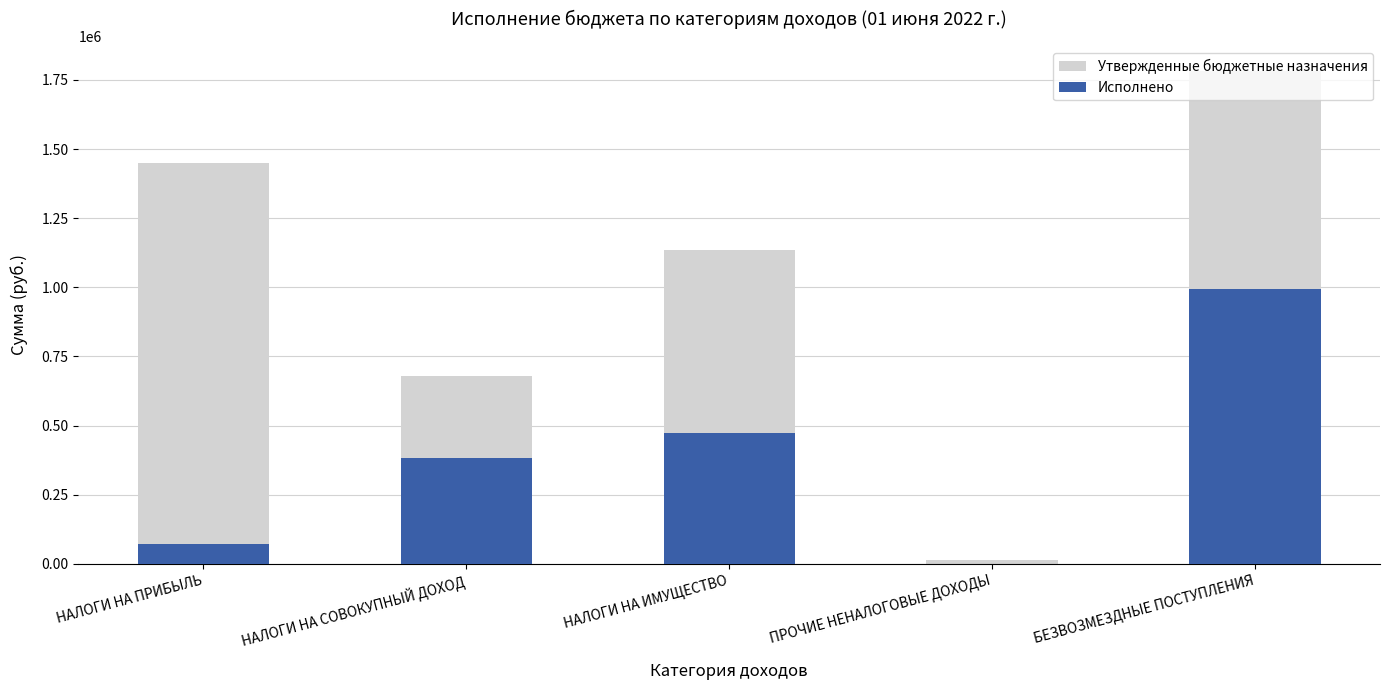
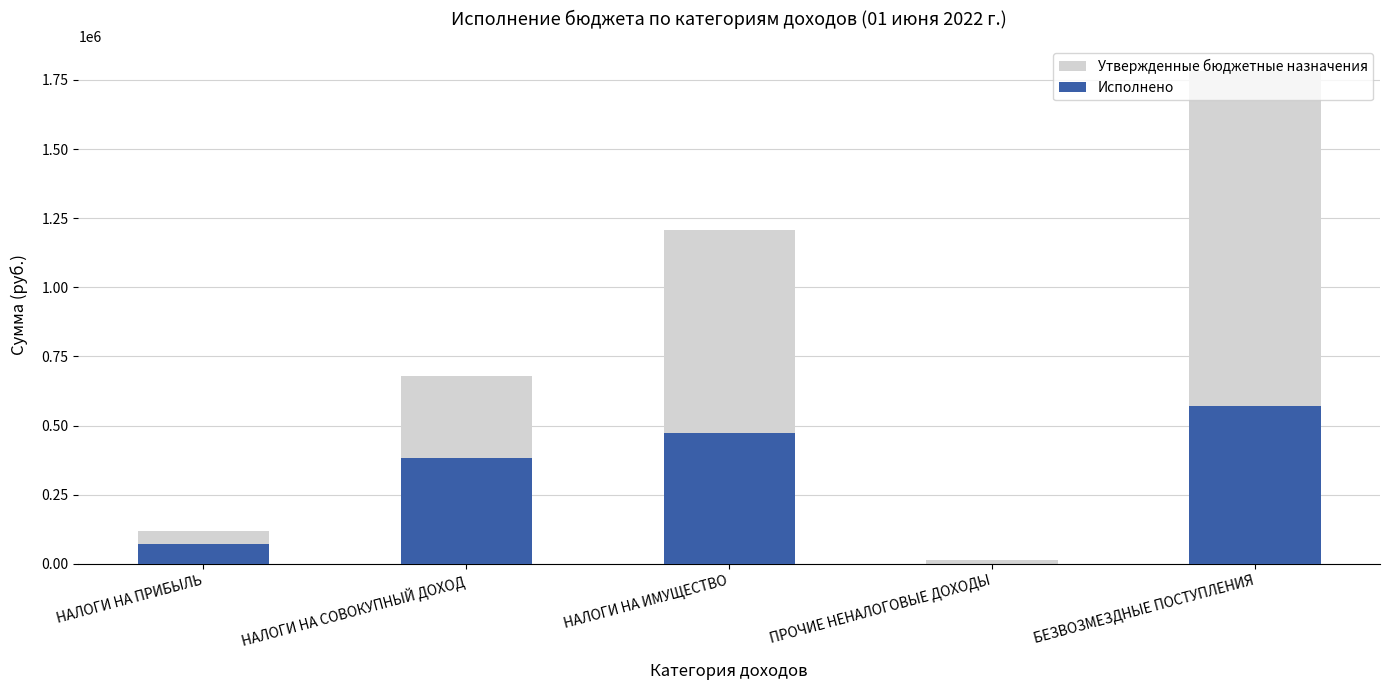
  {
    "Утвержденные бюджетные назначения": {
-     "НАЛОГИ НА ПРИБЫЛЬ": 1450000,
+     "НАЛОГИ НА ПРИБЫЛЬ": 120000,
      "НАЛОГИ НА СОВОКУПНЫЙ ДОХОД": 680000,
-     "НАЛОГИ НА ИМУЩЕСТВО": 1140000,
+     "НАЛОГИ НА ИМУЩЕСТВО": 1210000,
      "ПРОЧИЕ НЕНАЛОГОВЫЕ ДОХОДЫ": 10000
    },
    "Исполнено": {
      "ПРОЧИЕ НЕНАЛОГОВЫЕ ДОХОДЫ": 0,
-     "БЕЗВОЗМЕЗДНЫЕ ПОСТУПЛЕНИЯ": 990000
+     "БЕЗВОЗМЕЗДНЫЕ ПОСТУПЛЕНИЯ": 570000
    }
  }
